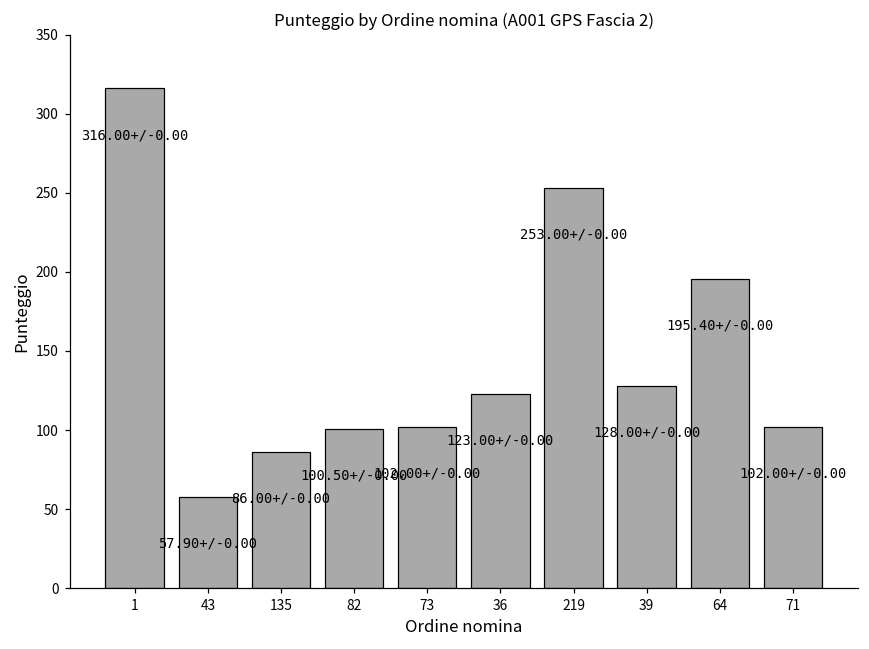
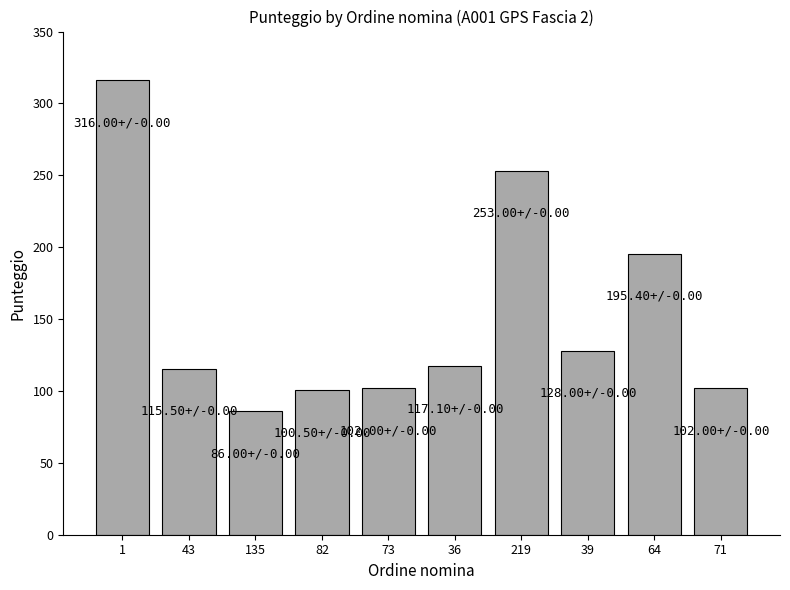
  {
    "1": "316.00+/",
-   "43": "57.90+/",
+   "43": "115.50+/",
    "135": "86.00+/",
-   "36": "123.00+/",
+   "36": "117.10+/",
    "219": "253.00+/",
    "39": "128.00+/",
    "64": "195.40+/",
    "71": "102.00+/"
  }
